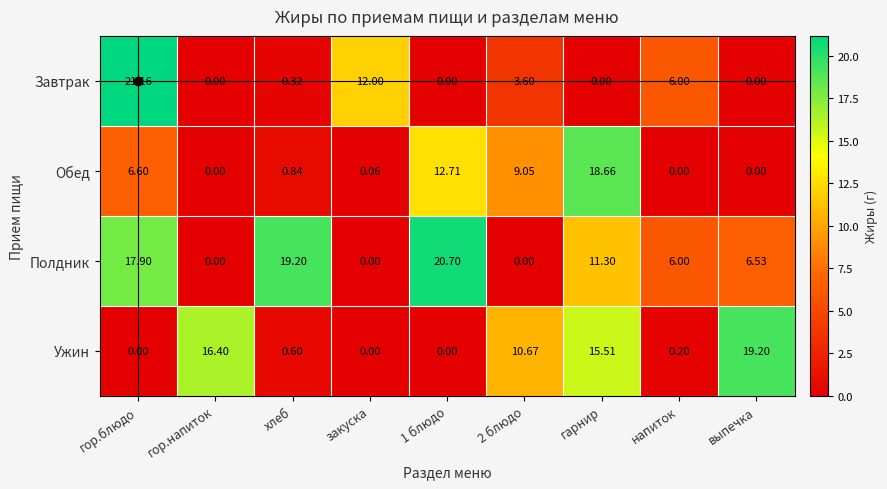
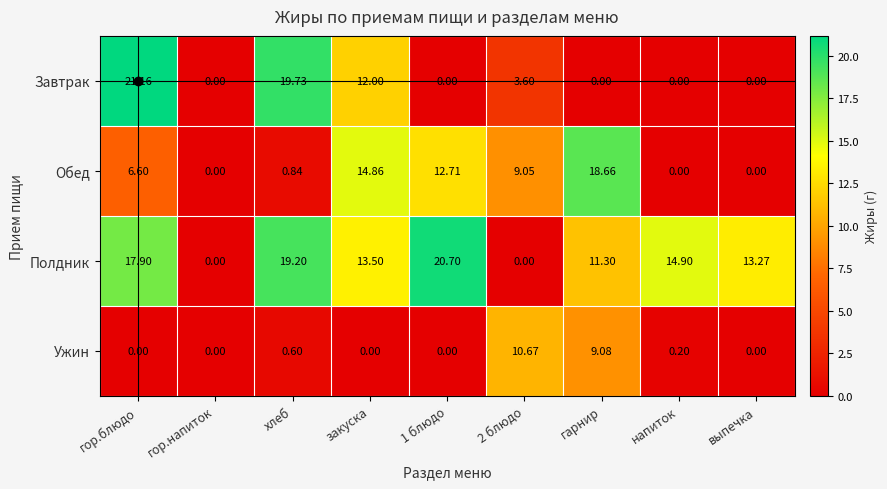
  {
    "Завтрак": {
      "гор.напиток": 0.00,
-     "хлеб": 0.32,
+     "хлеб": 19.73,
      "закуска": 12.00,
      "1 блюдо": 0.00,
      "2 блюдо": 3.60,
      "гарнир": 0.00,
-     "напиток": 6.00,
+     "напиток": 0.00,
      "выпечка": 0.00
    },
    "Обед": {
      "гор.блюдо": 6.60,
      "гор.напиток": 0.00,
      "хлеб": 0.84,
-     "закуска": 0.06,
+     "закуска": 14.86,
      "1 блюдо": 12.71,
      "2 блюдо": 9.05,
      "гарнир": 18.66,
      "напиток": 0.00,
      "выпечка": 0.00
    },
    "Полдник": {
      "гор.блюдо": 17.90,
      "гор.напиток": 0.00,
      "хлеб": 19.20,
-     "закуска": 0.00,
+     "закуска": 13.50,
      "1 блюдо": 20.70,
      "2 блюдо": 0.00,
      "гарнир": 11.30,
-     "напиток": 6.00,
-     "выпечка": 6.53
+     "напиток": 14.90,
+     "выпечка": 13.27
    },
    "Ужин": {
      "гор.блюдо": 0.00,
-     "гор.напиток": 16.40,
+     "гор.напиток": 0.00,
      "хлеб": 0.60,
      "закуска": 0.00,
      "1 блюдо": 0.00,
      "2 блюдо": 10.67,
-     "гарнир": 15.51,
+     "гарнир": 9.08,
      "напиток": 0.20,
-     "выпечка": 19.20
+     "выпечка": 0.00
    }
  }
